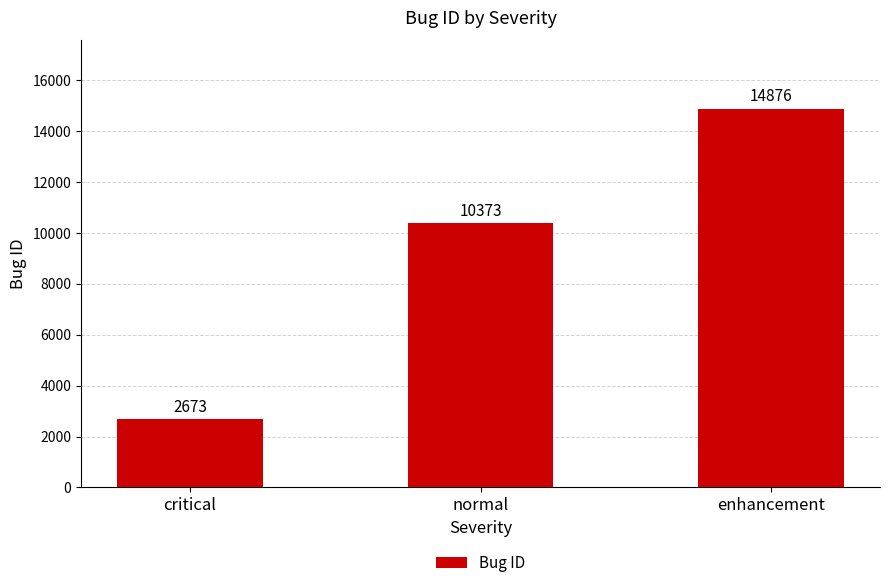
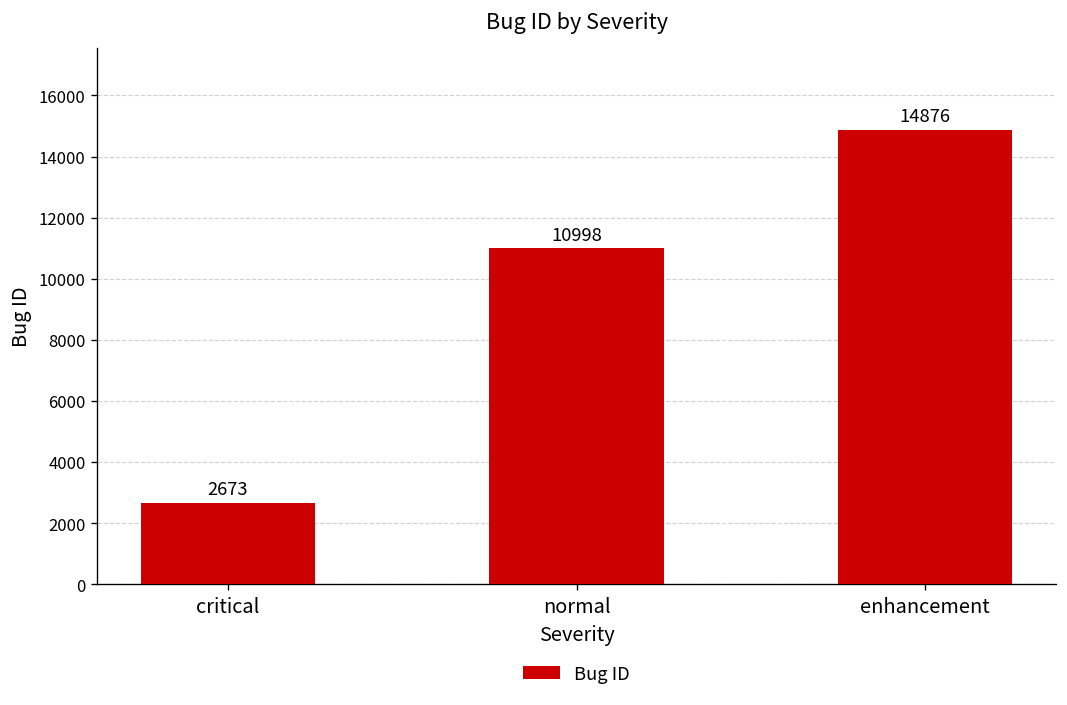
  {
    "critical": 2673,
-   "normal": 10373,
+   "normal": 10998,
    "enhancement": 14876
  }
